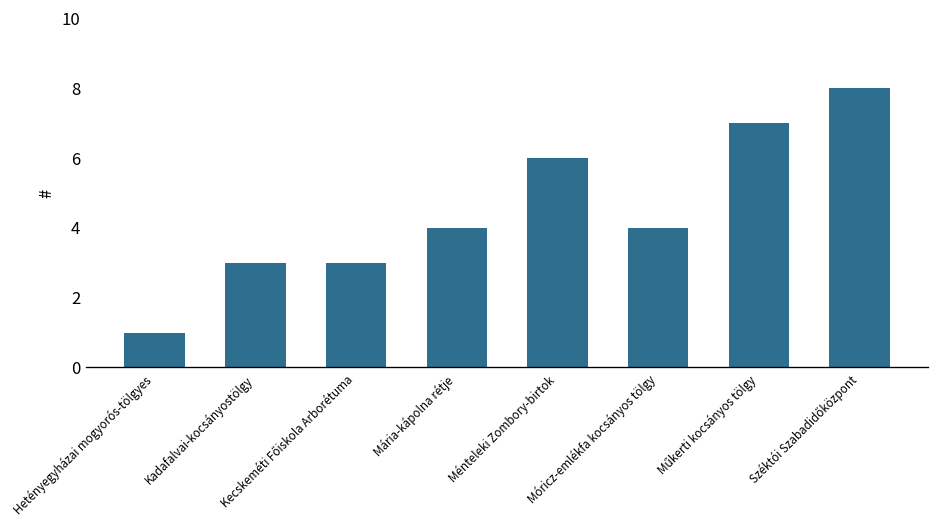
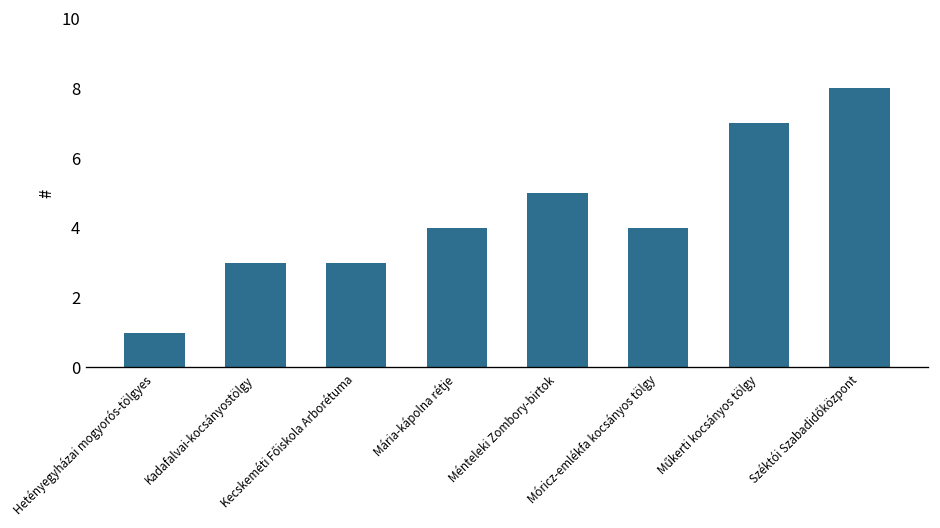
  {
    "Hetényegyházai mogyorós-tölgyes": 1,
    "Kadafalvai-kocsányostölgy": 3,
    "Kecskeméti Főiskola Arborétuma": 3,
    "Mária-kápolna rétje": 4,
-   "Ménteleki Zombory-birtok": 6,
+   "Ménteleki Zombory-birtok": 5,
    "Móricz-emlékfa kocsányos tölgy": 4,
    "Műkerti kocsányos tölgy": 7,
    "Széktói Szabadidőközpont": 8
  }
